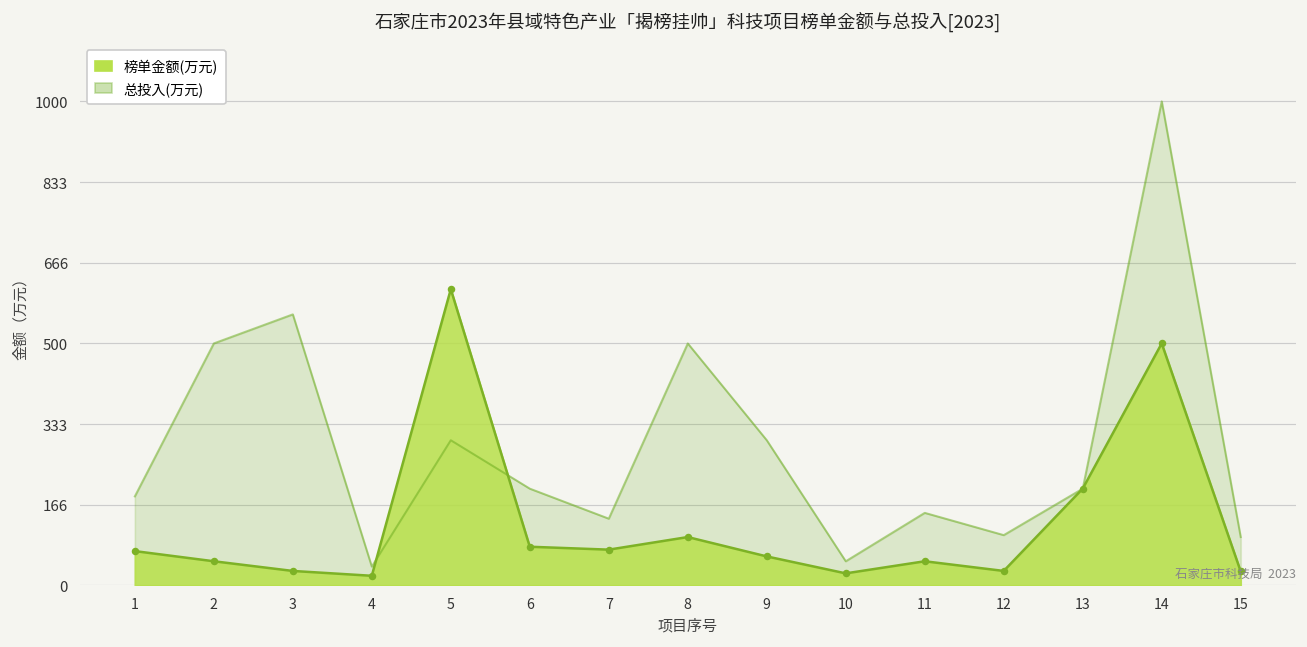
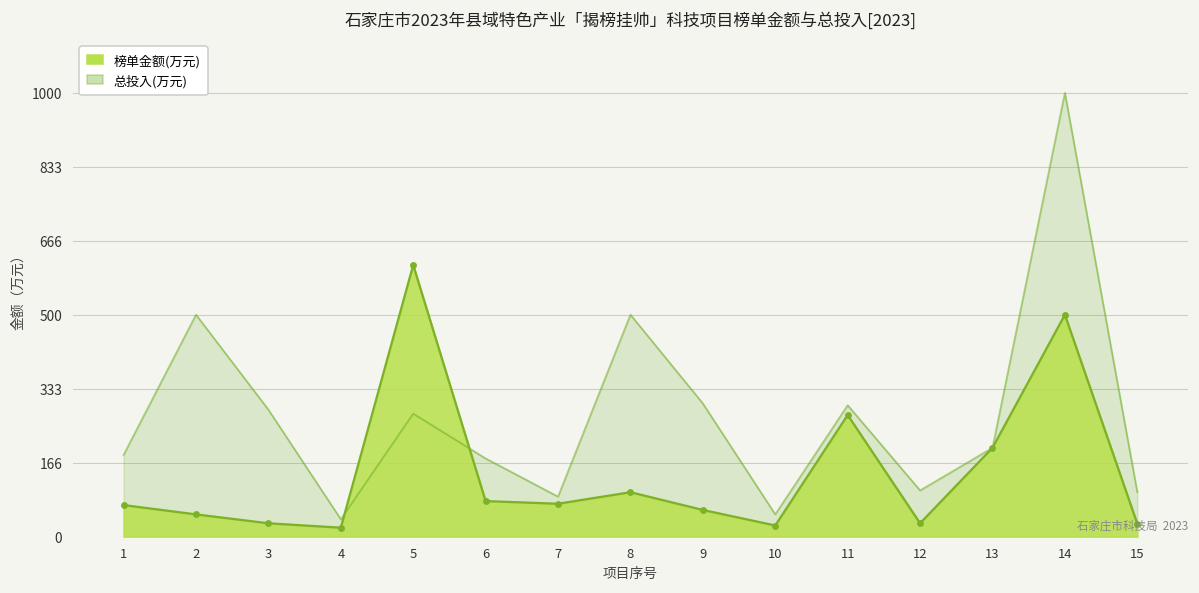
  {
    "总投入(万元)": {
      "1": 180,
      "2": 500,
-     "3": 560,
+     "3": 290,
      "4": 40,
-     "5": 300,
-     "6": 200,
-     "7": 140,
+     "5": 280,
+     "6": 180,
+     "7": 90,
      "8": 500,
      "9": 300,
      "10": 50,
-     "11": 150,
+     "11": 300,
      "12": 100,
      "14": 1000,
      "15": 100
    },
    "榜单金额(万元)": {
      "1": 70,
      "2": 50,
      "3": 30,
      "4": 20,
      "5": 610,
      "6": 80,
      "7": 70,
      "8": 100,
      "9": 60,
      "10": 30,
-     "11": 50,
+     "11": 270,
      "12": 30,
      "14": 500
    }
  }
